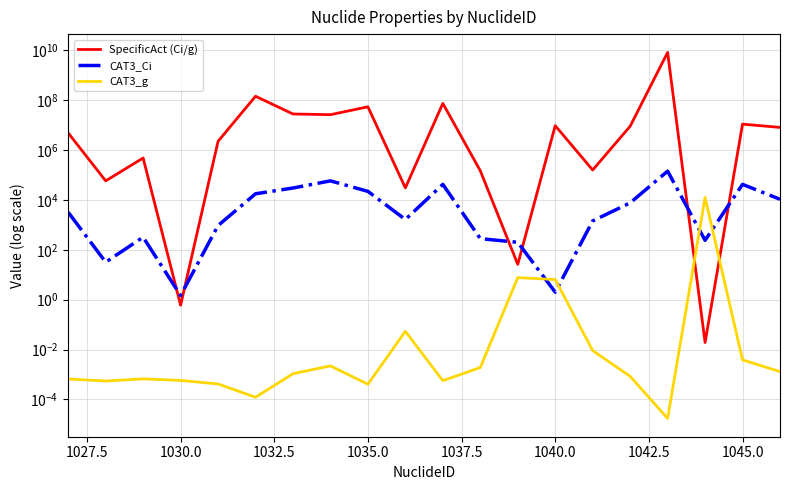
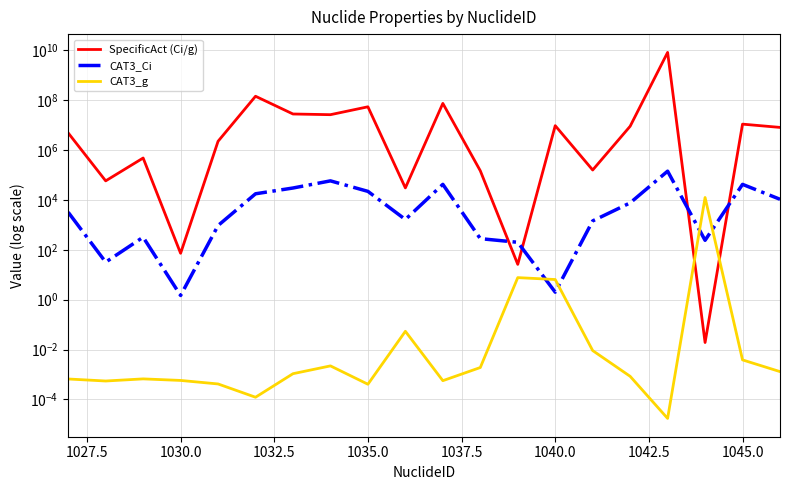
  {
    "SpecificAct (Ci/g)": {
-     "1030.0": 0.6,
+     "1030.0": 70,
      "1035.0": 50000000,
      "1040.0": 9000000,
      "1045.0": 10000000
    },
    "CAT3_Ci": {
      "1030.0": 1,
      "1035.0": 20000,
      "1040.0": 2,
      "1045.0": 40000
    },
    "CAT3_g": {
      "1030.0": 0.0006,
      "1035.0": 0.0004,
      "1040.0": 6,
      "1045.0": 0.004
    }
  }
